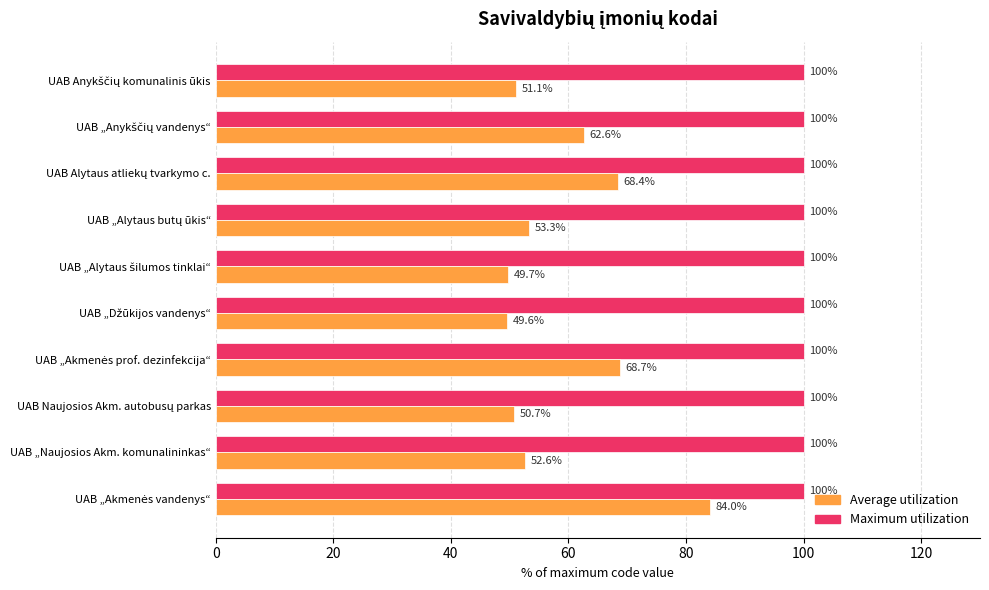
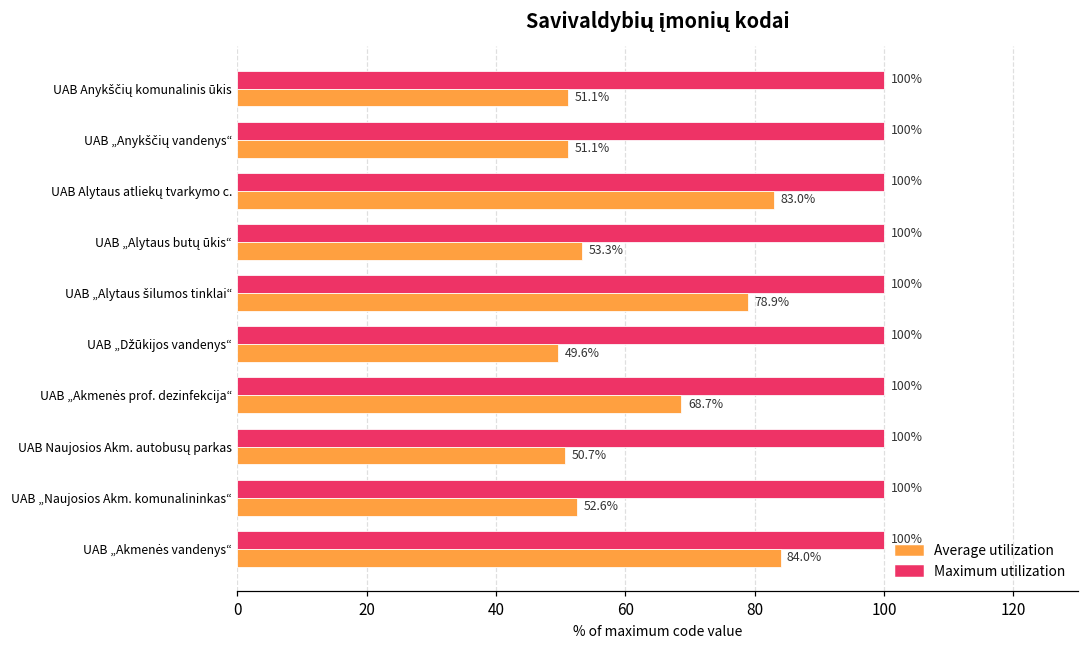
  {
    "Maximum utilization": {
      "UAB Anykščių komunalinis ūkis": "100%",
      "UAB „Anykščių vandenys“": "100%",
      "UAB Alytaus atliekų tvarkymo c.": "100%",
      "UAB „Alytaus butų ūkis“": "100%",
      "UAB „Alytaus šilumos tinklai“": "100%",
      "UAB „Džūkijos vandenys“": "100%",
      "UAB „Akmenės prof. dezinfekcija“": "100%",
      "UAB Naujosios Akm. autobusų parkas": "100%",
      "UAB „Naujosios Akm. komunalininkas“": "100%",
      "UAB „Akmenės vandenys“": "100%"
    },
    "Average utilization": {
      "UAB Anykščių komunalinis ūkis": "51.1%",
-     "UAB „Anykščių vandenys“": "62.6%",
-     "UAB Alytaus atliekų tvarkymo c.": "68.4%",
+     "UAB „Anykščių vandenys“": "51.1%",
+     "UAB Alytaus atliekų tvarkymo c.": "83.0%",
      "UAB „Alytaus butų ūkis“": "53.3%",
-     "UAB „Alytaus šilumos tinklai“": "49.7%",
+     "UAB „Alytaus šilumos tinklai“": "78.9%",
      "UAB „Džūkijos vandenys“": "49.6%",
      "UAB „Akmenės prof. dezinfekcija“": "68.7%",
      "UAB Naujosios Akm. autobusų parkas": "50.7%",
      "UAB „Naujosios Akm. komunalininkas“": "52.6%",
      "UAB „Akmenės vandenys“": "84.0%"
    }
  }
